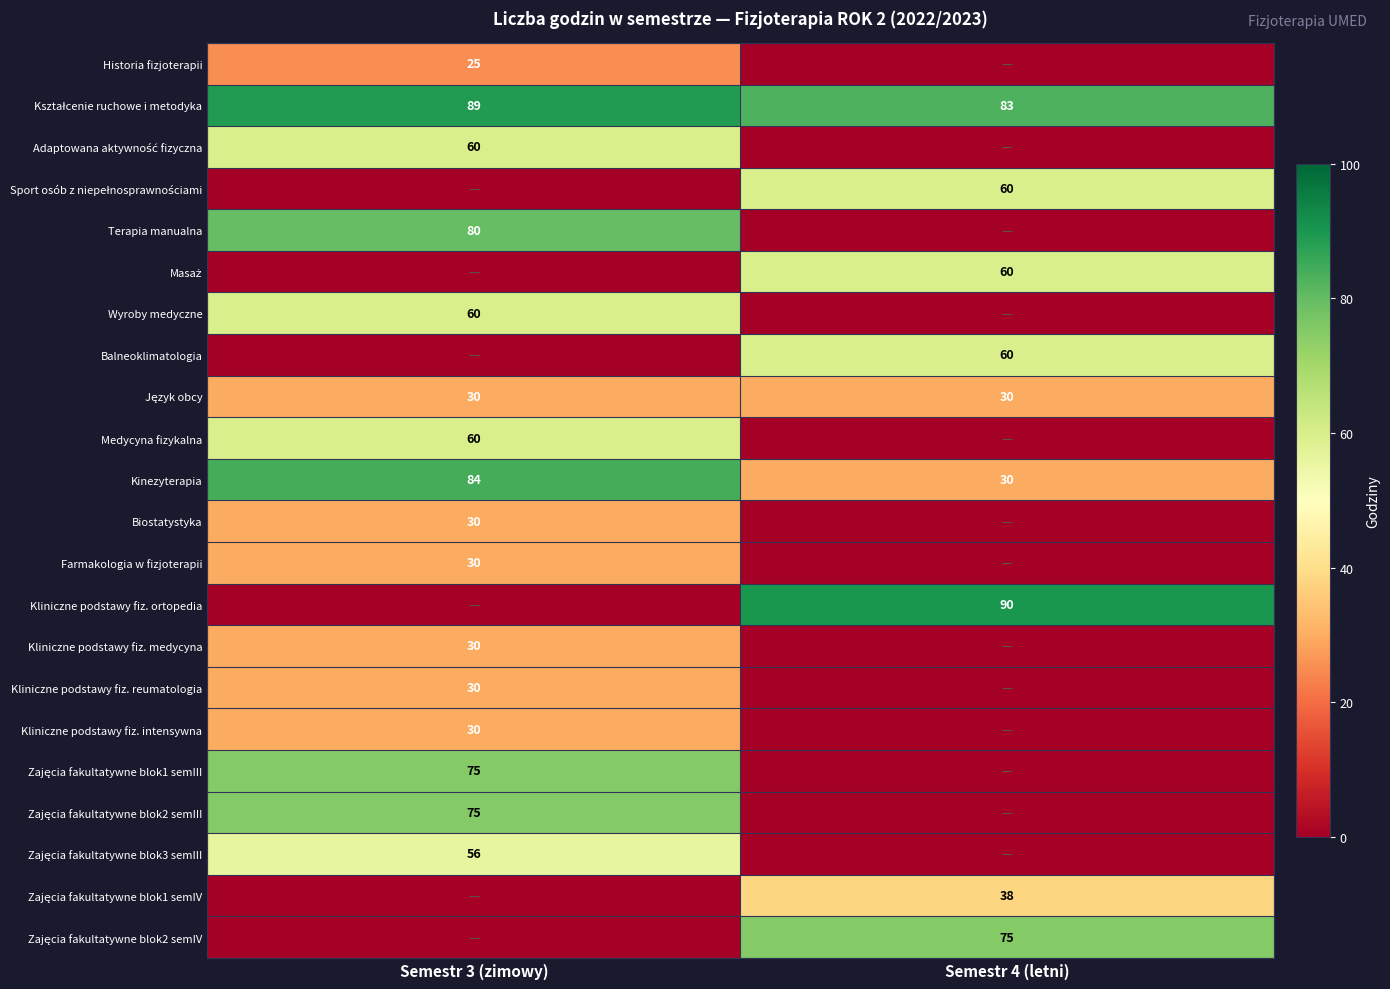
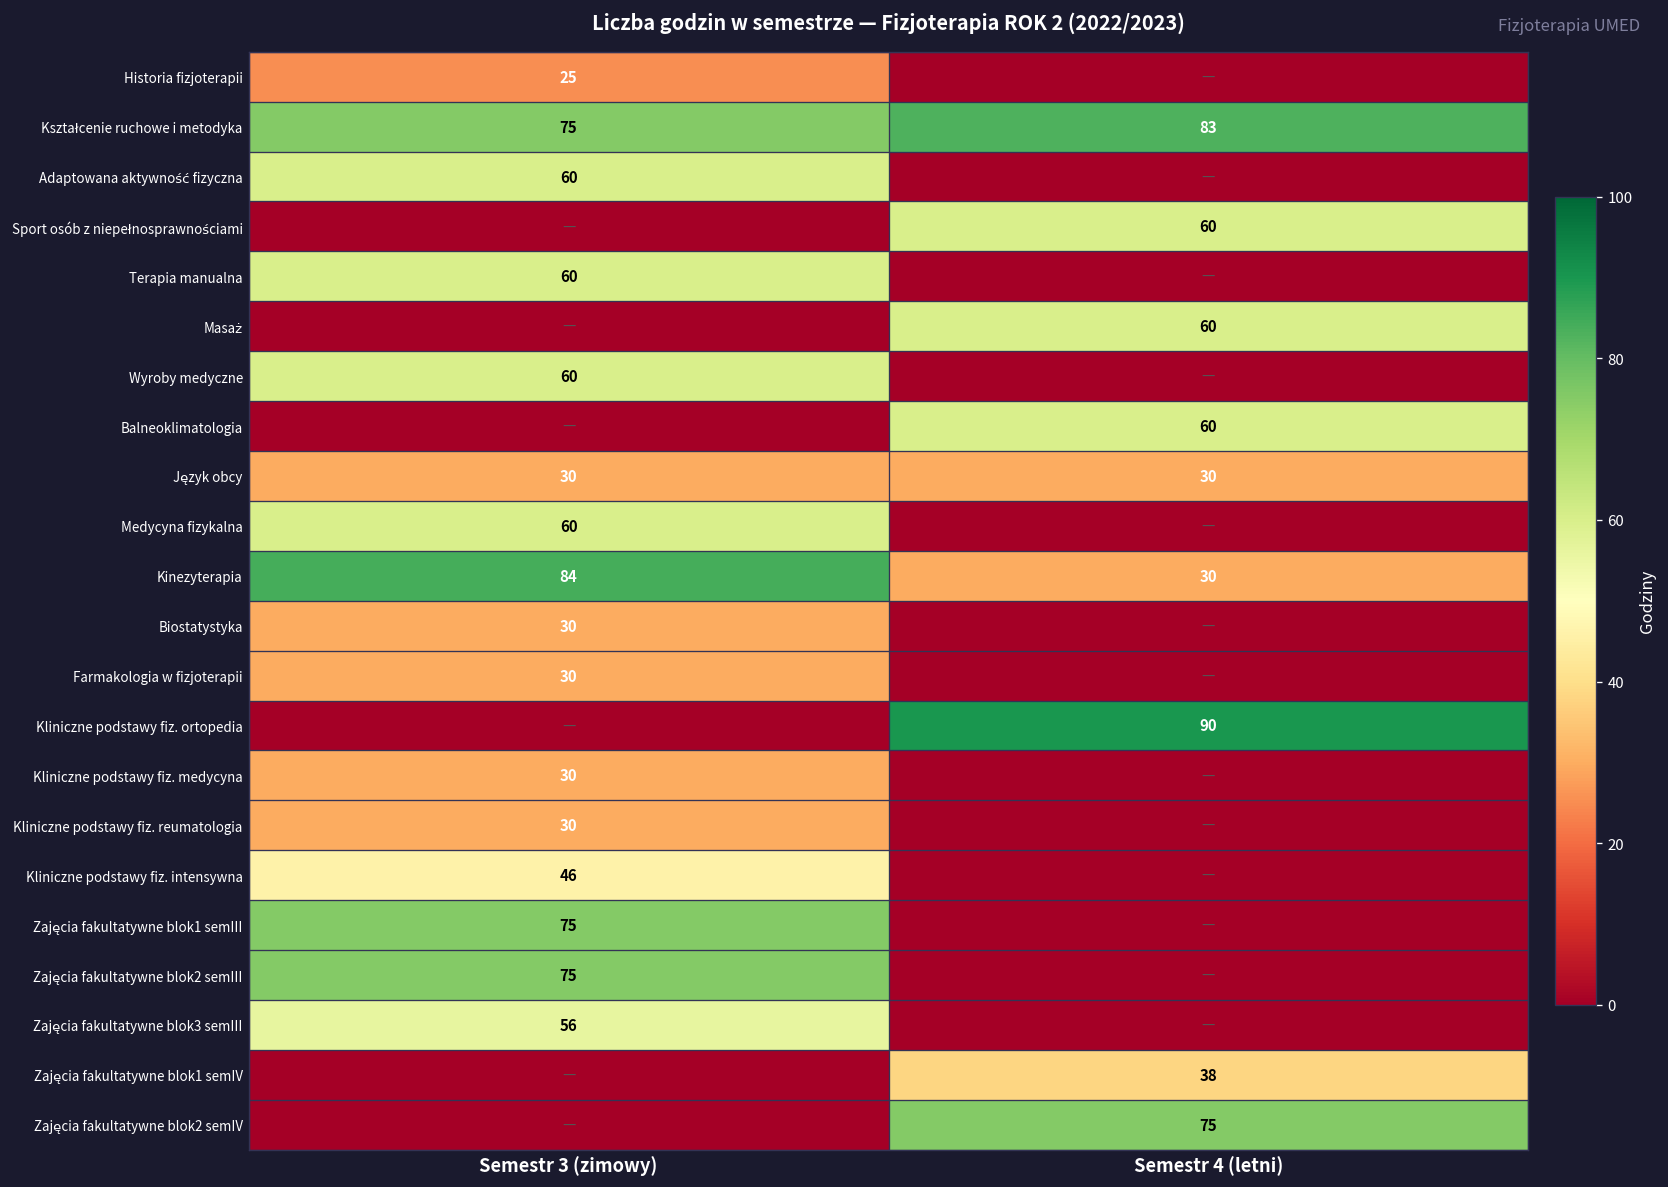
  {
    "Historia fizjoterapii": {
      "Semestr 3 (zimowy)": 25
    },
    "Kształcenie ruchowe i metodyka": {
-     "Semestr 3 (zimowy)": 89,
+     "Semestr 3 (zimowy)": 75,
      "Semestr 4 (letni)": 83
    },
    "Adaptowana aktywność fizyczna": {
      "Semestr 3 (zimowy)": 60
    },
    "Sport osób z niepełnosprawnościami": {
      "Semestr 4 (letni)": 60
    },
    "Terapia manualna": {
-     "Semestr 3 (zimowy)": 80
+     "Semestr 3 (zimowy)": 60
    },
    "Masaż": {
      "Semestr 4 (letni)": 60
    },
    "Wyroby medyczne": {
      "Semestr 3 (zimowy)": 60
    },
    "Balneoklimatologia": {
      "Semestr 4 (letni)": 60
    },
    "Język obcy": {
      "Semestr 3 (zimowy)": 30,
      "Semestr 4 (letni)": 30
    },
    "Medycyna fizykalna": {
      "Semestr 3 (zimowy)": 60
    },
    "Kinezyterapia": {
      "Semestr 3 (zimowy)": 84,
      "Semestr 4 (letni)": 30
    },
    "Biostatystyka": {
      "Semestr 3 (zimowy)": 30
    },
    "Farmakologia w fizjoterapii": {
      "Semestr 3 (zimowy)": 30
    },
    "Kliniczne podstawy fiz. ortopedia": {
      "Semestr 4 (letni)": 90
    },
    "Kliniczne podstawy fiz. medycyna": {
      "Semestr 3 (zimowy)": 30
    },
    "Kliniczne podstawy fiz. reumatologia": {
      "Semestr 3 (zimowy)": 30
    },
    "Kliniczne podstawy fiz. intensywna": {
-     "Semestr 3 (zimowy)": 30
+     "Semestr 3 (zimowy)": 46
    },
    "Zajęcia fakultatywne blok1 semIII": {
      "Semestr 3 (zimowy)": 75
    },
    "Zajęcia fakultatywne blok2 semIII": {
      "Semestr 3 (zimowy)": 75
    },
    "Zajęcia fakultatywne blok3 semIII": {
      "Semestr 3 (zimowy)": 56
    },
    "Zajęcia fakultatywne blok1 semIV": {
      "Semestr 4 (letni)": 38
    },
    "Zajęcia fakultatywne blok2 semIV": {
      "Semestr 4 (letni)": 75
    }
  }
